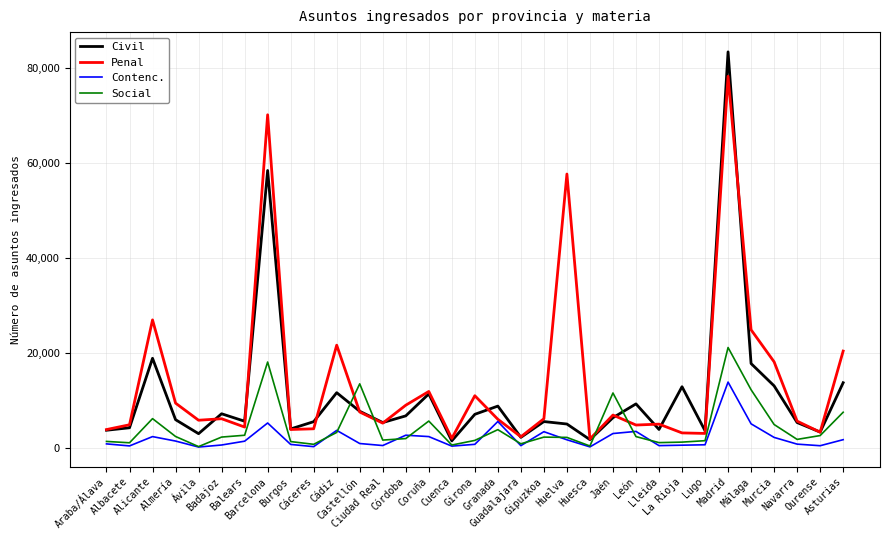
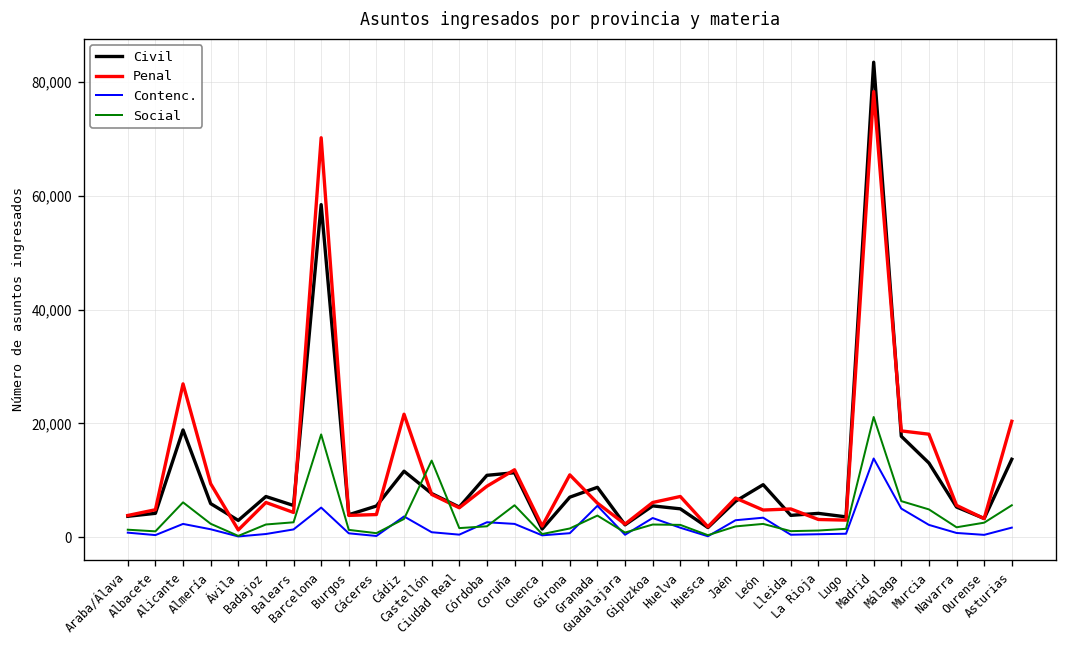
  {
    "Civil": {
      "Albacete": "4,000",
      "Alicante": "19,000",
      "Almería": "6,000",
      "Ávila": "3,000",
      "Badajoz": "7,000",
      "Balears": "6,000",
      "Barcelona": "58,000",
      "Cáceres": "6,000",
      "Cádiz": "12,000",
-     "Córdoba": "7,000",
+     "Córdoba": "11,000",
      "Girona": "7,000",
      "Granada": "9,000",
      "Gipuzkoa": "6,000",
      "Huelva": "5,000",
      "Jaén": "6,000",
      "León": "9,000",
      "Lleida": "4,000",
-     "La Rioja": "13,000",
+     "La Rioja": "4,000",
      "Lugo": "4,000",
      "Madrid": "83,000",
      "Málaga": "18,000",
      "Murcia": "13,000",
      "Asturias": "14,000"
    },
    "Penal": {
      "Albacete": "5,000",
      "Alicante": "27,000",
      "Almería": "9,000",
-     "Ávila": "6,000",
+     "Ávila": "1,000",
      "Badajoz": "6,000",
      "Balears": "4,000",
      "Barcelona": "70,000",
      "Cáceres": "4,000",
      "Cádiz": "22,000",
      "Córdoba": "9,000",
      "Girona": "11,000",
      "Gipuzkoa": "6,000",
-     "Huelva": "58,000",
+     "Huelva": "7,000",
      "Jaén": "7,000",
      "León": "5,000",
      "Lleida": "5,000",
      "La Rioja": "3,000",
      "Lugo": "3,000",
      "Madrid": "78,000",
-     "Málaga": "25,000",
+     "Málaga": "19,000",
      "Murcia": "18,000",
      "Asturias": "20,000"
    },
    "Contenc.": {
      "Albacete": "0",
      "Alicante": "2,000",
      "Almería": "1,000",
      "Badajoz": "1,000",
      "Balears": "1,000",
      "Barcelona": "5,000",
      "Burgos": "1,000",
      "Castellón": "1,000",
      "Ciudad Real": "0",
      "Córdoba": "3,000",
      "Coruña": "2,000",
      "Girona": "1,000",
      "Gipuzkoa": "3,000",
      "Jaén": "3,000",
      "León": "3,000",
      "Lleida": "0",
      "La Rioja": "1,000",
      "Lugo": "1,000",
      "Madrid": "14,000",
      "Málaga": "5,000",
      "Murcia": "2,000",
      "Navarra": "1,000",
      "Ourense": "0",
      "Asturias": "2,000"
    },
    "Social": {
      "Albacete": "1,000",
      "Alicante": "6,000",
      "Almería": "2,000",
      "Badajoz": "2,000",
      "Balears": "3,000",
      "Barcelona": "18,000",
      "Burgos": "1,000",
      "Castellón": "13,000",
      "Ciudad Real": "2,000",
      "Córdoba": "2,000",
      "Coruña": "6,000",
      "Girona": "2,000",
      "Granada": "4,000",
      "Gipuzkoa": "2,000",
-     "Jaén": "12,000",
+     "Jaén": "2,000",
      "León": "2,000",
      "Lleida": "1,000",
      "La Rioja": "1,000",
      "Lugo": "2,000",
      "Madrid": "21,000",
-     "Málaga": "12,000",
+     "Málaga": "6,000",
      "Murcia": "5,000",
      "Navarra": "2,000",
      "Ourense": "3,000",
-     "Asturias": "8,000"
+     "Asturias": "6,000"
    }
  }
